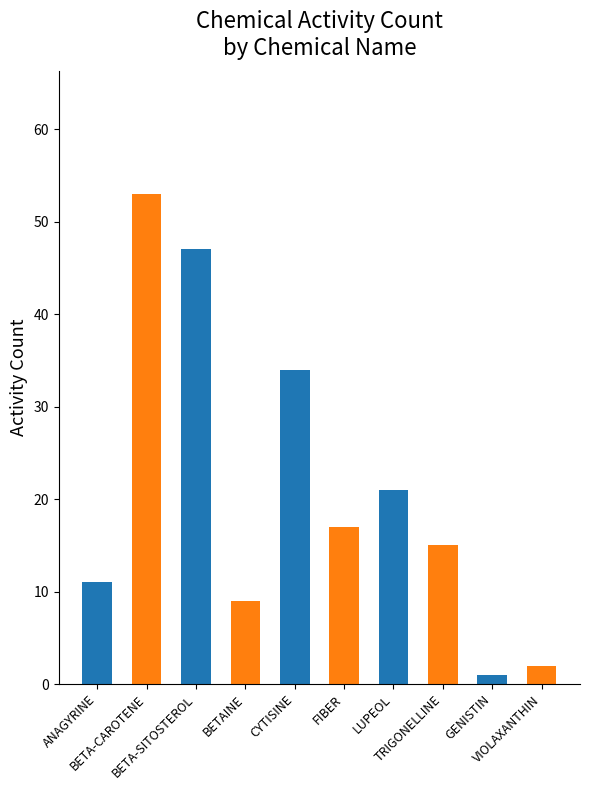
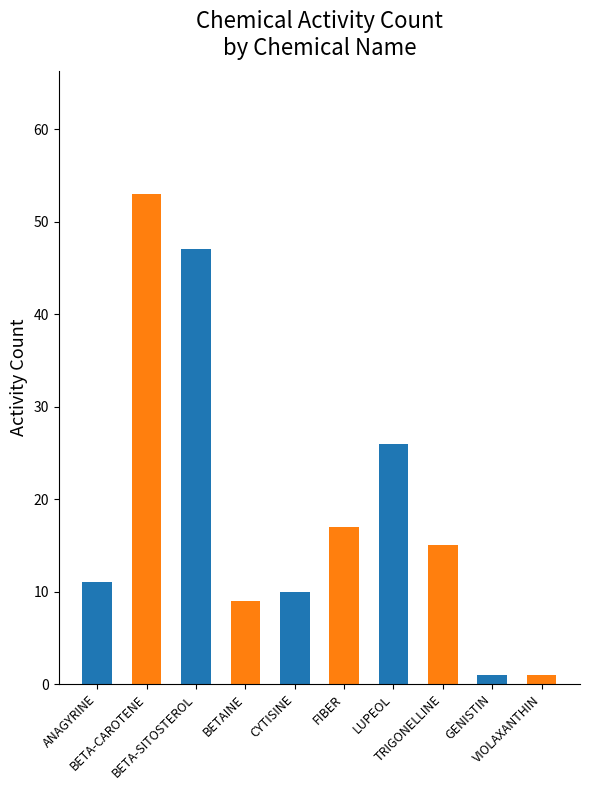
  {
    "ANAGYRINE": 11,
    "BETA-CAROTENE": 53,
    "BETA-SITOSTEROL": 47,
    "BETAINE": 9,
-   "CYTISINE": 34,
+   "CYTISINE": 10,
    "FIBER": 17,
-   "LUPEOL": 21,
+   "LUPEOL": 26,
    "TRIGONELLINE": 15,
    "GENISTIN": 1,
-   "VIOLAXANTHIN": 2
+   "VIOLAXANTHIN": 1
  }
